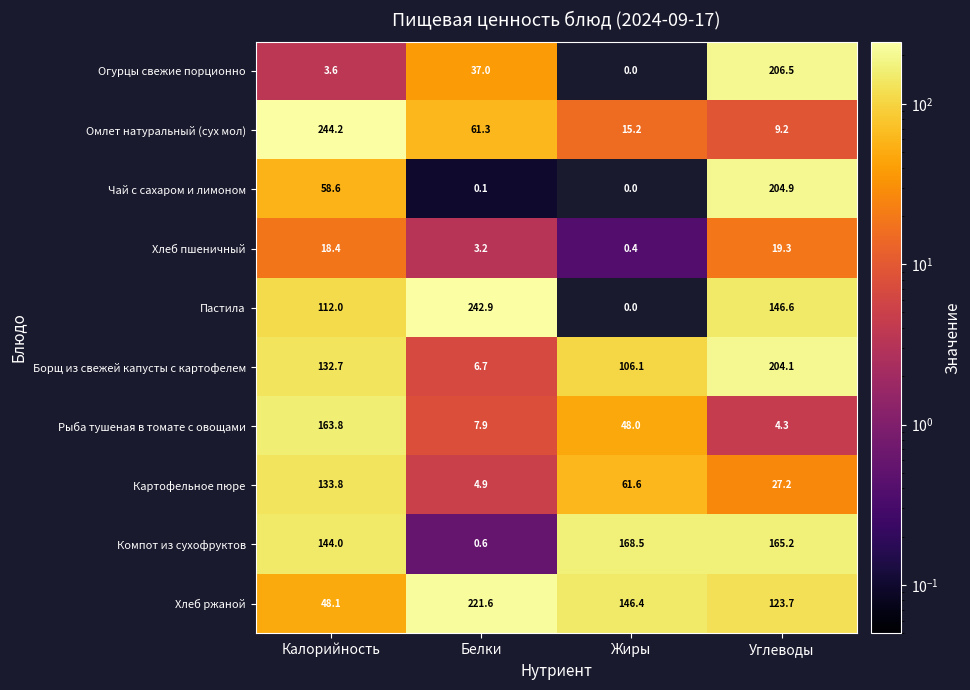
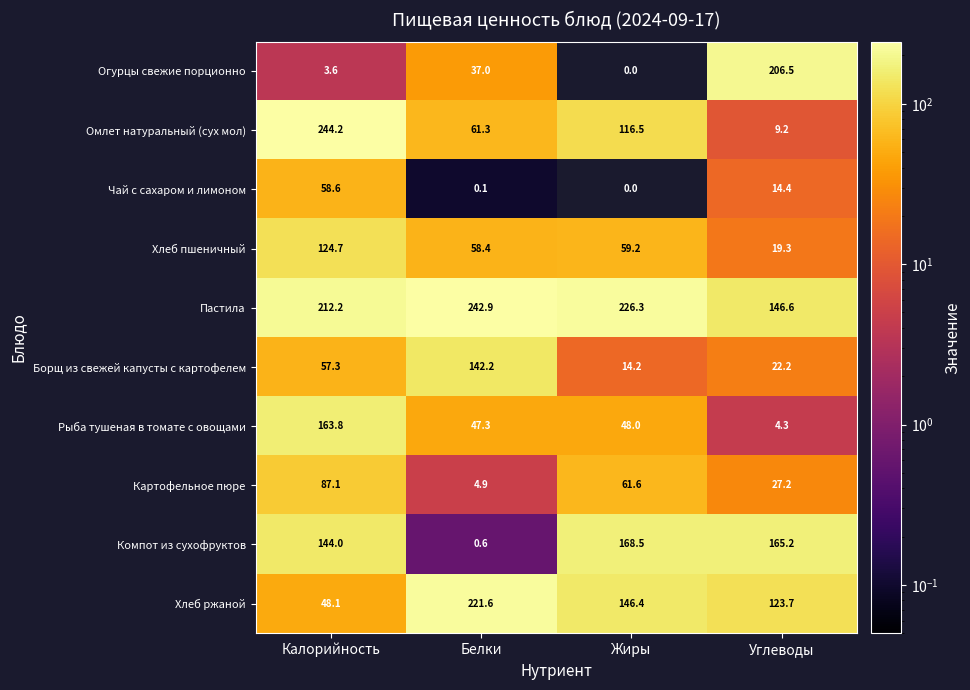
  {
    "Огурцы свежие порционно": {
      "Калорийность": 3.6,
      "Белки": 37.0,
      "Жиры": 0.0,
      "Углеводы": 206.5
    },
    "Омлет натуральный (сух мол)": {
      "Калорийность": 244.2,
      "Белки": 61.3,
-     "Жиры": 15.2,
+     "Жиры": 116.5,
      "Углеводы": 9.2
    },
    "Чай с сахаром и лимоном": {
      "Калорийность": 58.6,
      "Белки": 0.1,
      "Жиры": 0.0,
-     "Углеводы": 204.9
+     "Углеводы": 14.4
    },
    "Хлеб пшеничный": {
-     "Калорийность": 18.4,
-     "Белки": 3.2,
-     "Жиры": 0.4,
+     "Калорийность": 124.7,
+     "Белки": 58.4,
+     "Жиры": 59.2,
      "Углеводы": 19.3
    },
    "Пастила": {
-     "Калорийность": 112.0,
+     "Калорийность": 212.2,
      "Белки": 242.9,
-     "Жиры": 0.0,
+     "Жиры": 226.3,
      "Углеводы": 146.6
    },
    "Борщ из свежей капусты с картофелем": {
-     "Калорийность": 132.7,
-     "Белки": 6.7,
-     "Жиры": 106.1,
-     "Углеводы": 204.1
+     "Калорийность": 57.3,
+     "Белки": 142.2,
+     "Жиры": 14.2,
+     "Углеводы": 22.2
    },
    "Рыба тушеная в томате с овощами": {
      "Калорийность": 163.8,
-     "Белки": 7.9,
+     "Белки": 47.3,
      "Жиры": 48.0,
      "Углеводы": 4.3
    },
    "Картофельное пюре": {
-     "Калорийность": 133.8,
+     "Калорийность": 87.1,
      "Белки": 4.9,
      "Жиры": 61.6,
      "Углеводы": 27.2
    },
    "Компот из сухофруктов": {
      "Калорийность": 144.0,
      "Белки": 0.6,
      "Жиры": 168.5,
      "Углеводы": 165.2
    },
    "Хлеб ржаной": {
      "Калорийность": 48.1,
      "Белки": 221.6,
      "Жиры": 146.4,
      "Углеводы": 123.7
    }
  }
